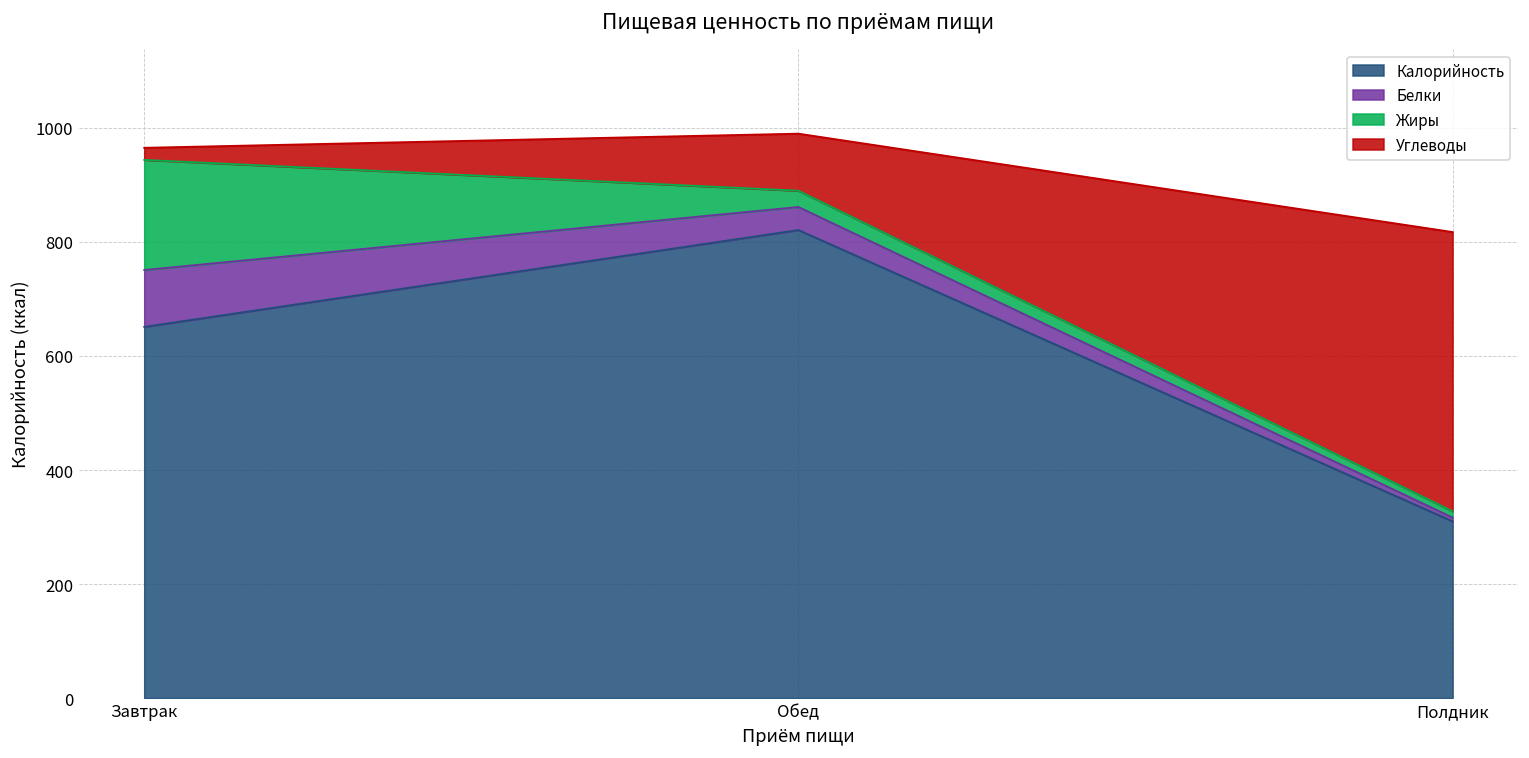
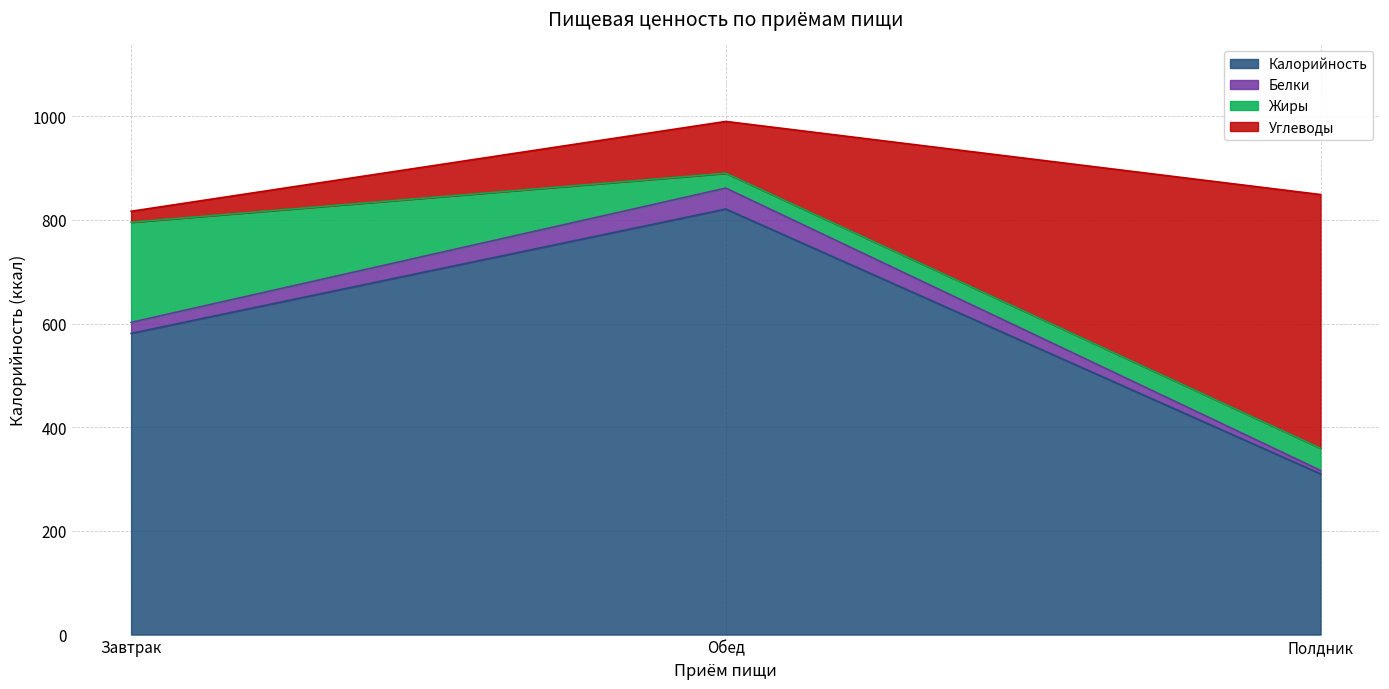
  {
    "Калорийность": {
-     "Завтрак": 650,
+     "Завтрак": 580,
      "Обед": 820,
      "Полдник": 310
    },
    "Белки": {
-     "Завтрак": 100,
+     "Завтрак": 20,
      "Обед": 40,
      "Полдник": 10
    },
    "Жиры": {
      "Завтрак": 190,
      "Обед": 30,
-     "Полдник": 10
+     "Полдник": 40
    },
    "Углеводы": {
      "Завтрак": 20,
      "Обед": 100,
      "Полдник": 490
    }
  }
